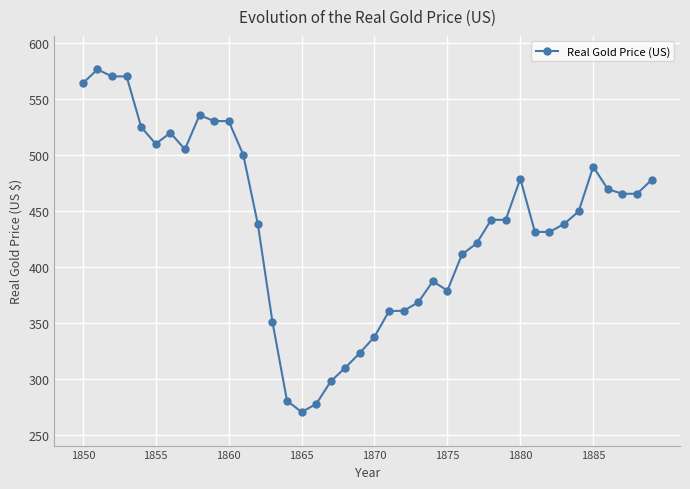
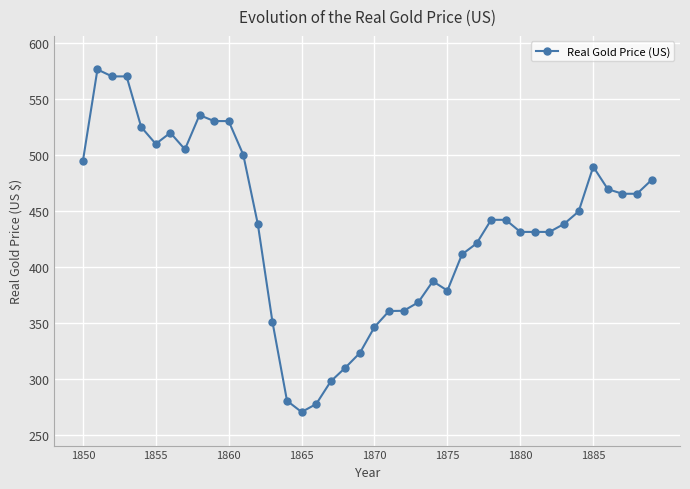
  {
-   "1850": 564,
+   "1850": 495,
    "1855": 510,
    "1860": 531,
    "1865": 271,
-   "1870": 338,
+   "1870": 347,
    "1875": 379,
-   "1880": 479,
+   "1880": 432,
    "1885": 490
  }
